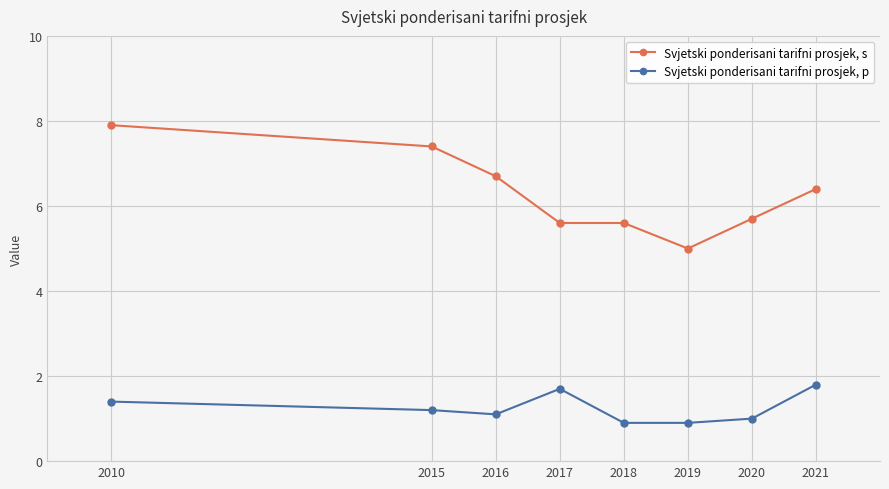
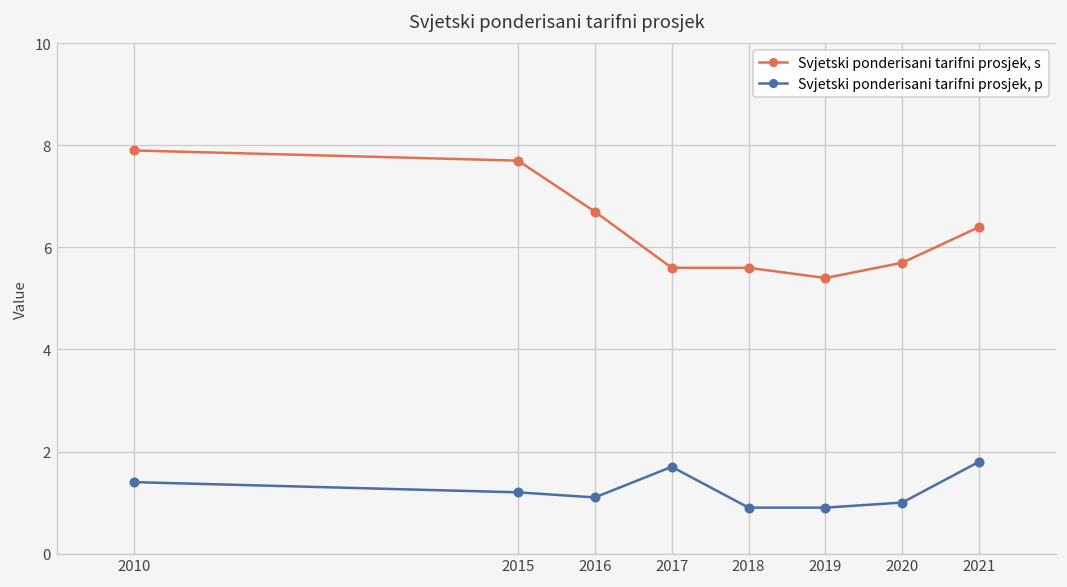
  {
    "Svjetski ponderisani tarifni prosjek, s": {
      "2010": 7.9,
-     "2015": 7.4,
+     "2015": 7.7,
      "2016": 6.7,
      "2017": 5.6,
      "2018": 5.6,
-     "2019": 5.0,
+     "2019": 5.4,
      "2020": 5.7,
      "2021": 6.4
    },
    "Svjetski ponderisani tarifni prosjek, p": {
      "2010": 1.4,
      "2015": 1.2,
      "2016": 1.1,
      "2017": 1.7,
      "2018": 0.9,
      "2019": 0.9,
      "2020": 1.0,
      "2021": 1.8
    }
  }
